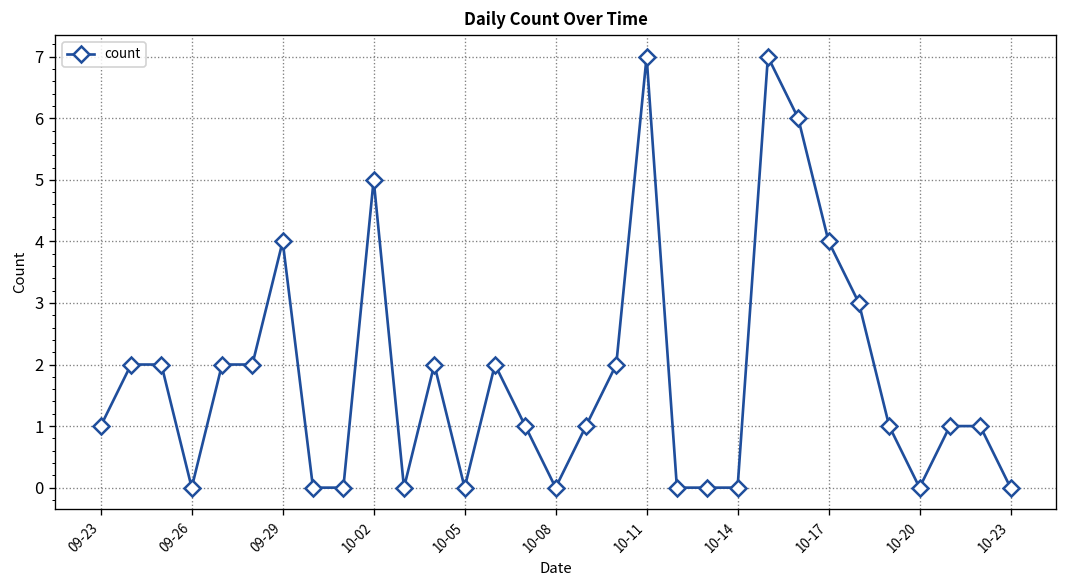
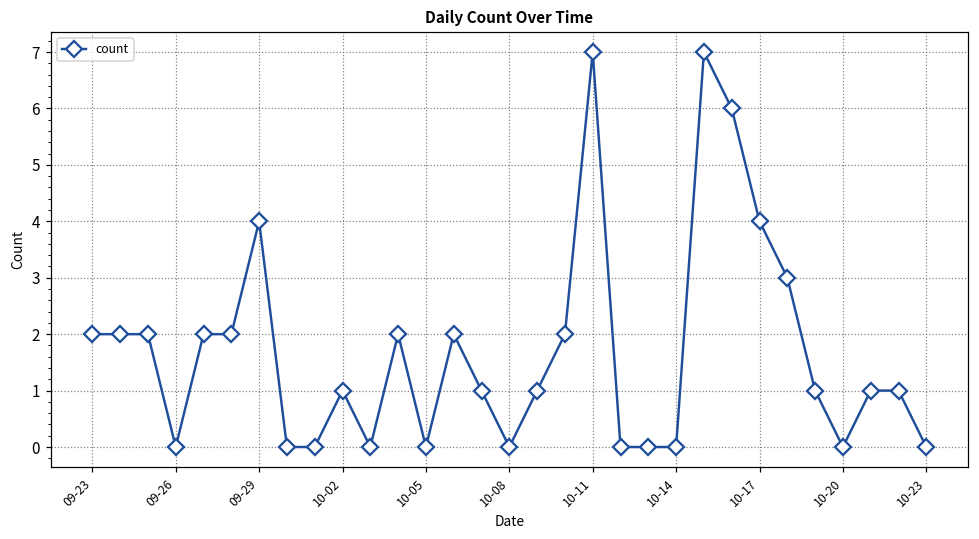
  {
-   "09-23": 1,
+   "09-23": 2,
    "09-26": 0,
    "09-29": 4,
-   "10-02": 5,
+   "10-02": 1,
    "10-05": 0,
    "10-08": 0,
    "10-11": 7,
    "10-14": 0,
    "10-17": 4,
    "10-20": 0,
    "10-23": 0
  }
